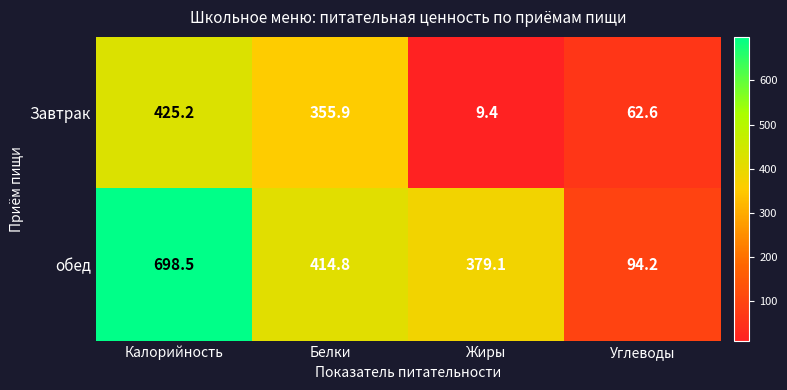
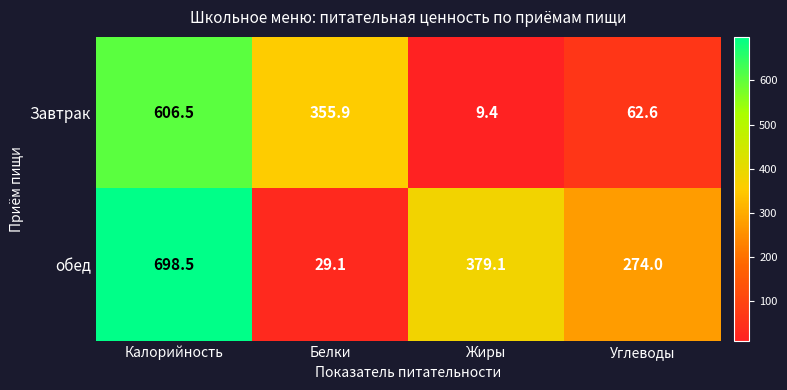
  {
    "Завтрак": {
-     "Калорийность": 425.2,
+     "Калорийность": 606.5,
      "Белки": 355.9,
      "Жиры": 9.4,
      "Углеводы": 62.6
    },
    "обед": {
      "Калорийность": 698.5,
-     "Белки": 414.8,
+     "Белки": 29.1,
      "Жиры": 379.1,
-     "Углеводы": 94.2
+     "Углеводы": 274.0
    }
  }
